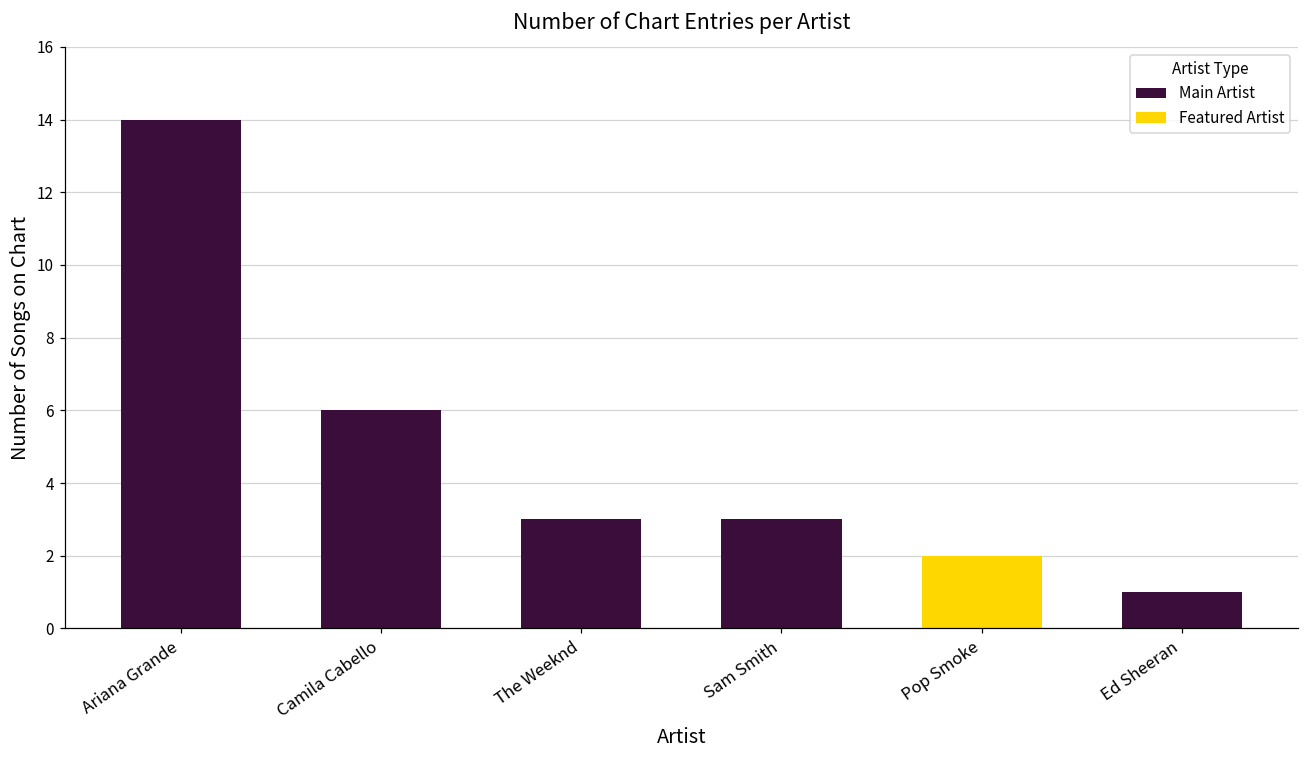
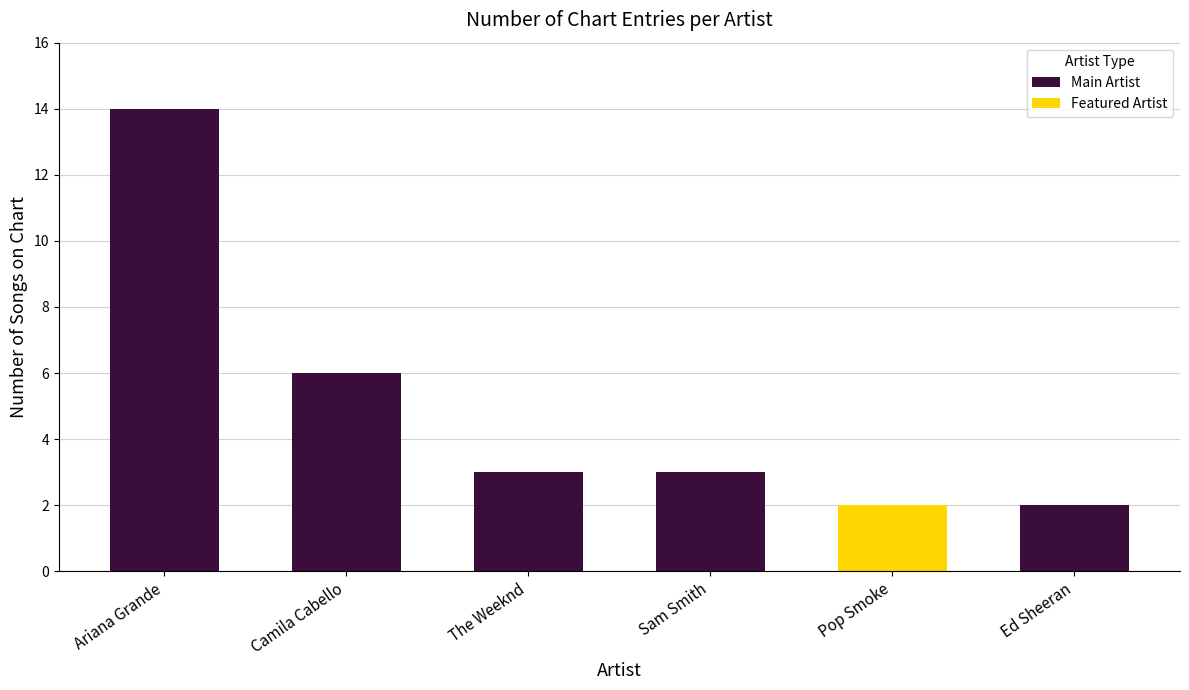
  {
    "Main Artist": {
      "Ariana Grande": 14,
      "Camila Cabello": 6,
      "The Weeknd": 3,
      "Sam Smith": 3,
-     "Ed Sheeran": 1
+     "Ed Sheeran": 2
    },
    "Featured Artist": {
      "Pop Smoke": 2
    }
  }
